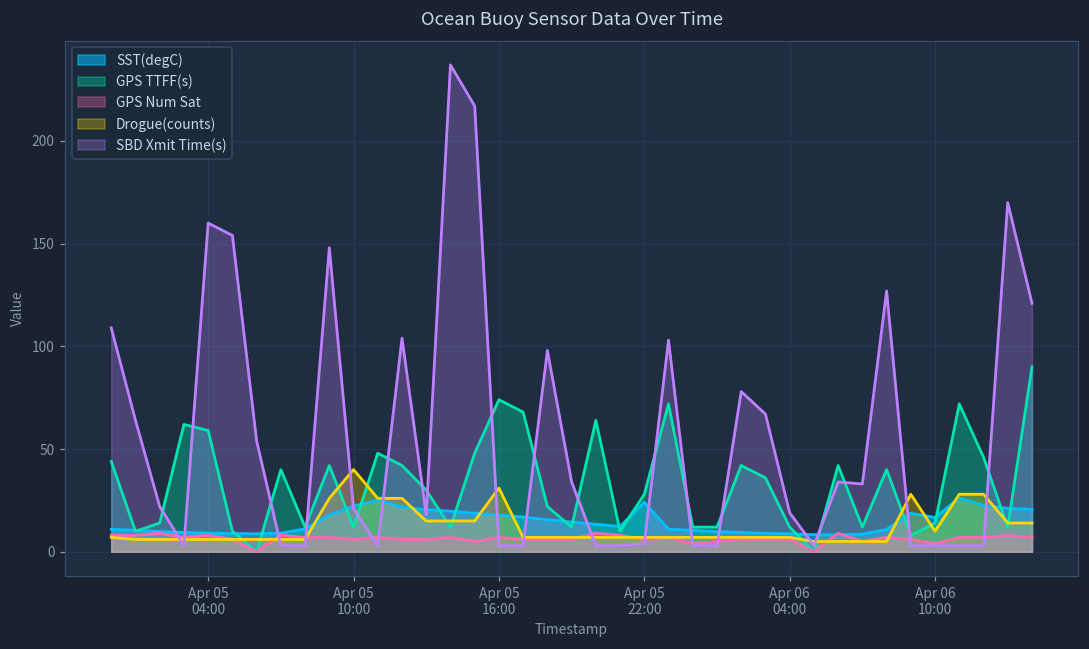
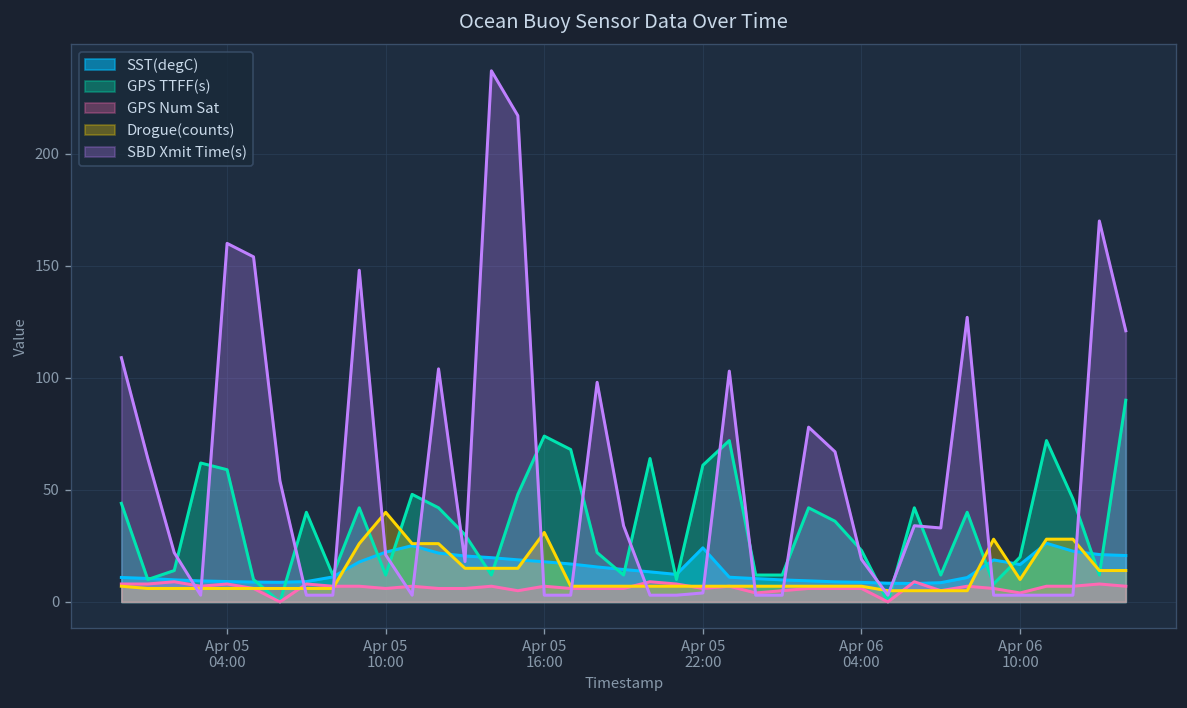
  {
    "SST(degC)": {
      "Apr 05 16:00": 18,
      "Apr 05 22:00": 24,
      "Apr 06 04:00": 9,
      "Apr 06 10:00": 17
    },
    "GPS TTFF(s)": {
      "Apr 05 04:00": 59,
      "Apr 05 10:00": 12,
      "Apr 05 16:00": 74,
-     "Apr 05 22:00": 28,
-     "Apr 06 04:00": 12,
-     "Apr 06 10:00": 14
+     "Apr 05 22:00": 61,
+     "Apr 06 04:00": 23,
+     "Apr 06 10:00": 20
    },
    "Drogue(counts)": {
      "Apr 05 04:00": 6,
      "Apr 05 10:00": 40,
      "Apr 05 16:00": 31,
      "Apr 06 10:00": 10
    }
  }
